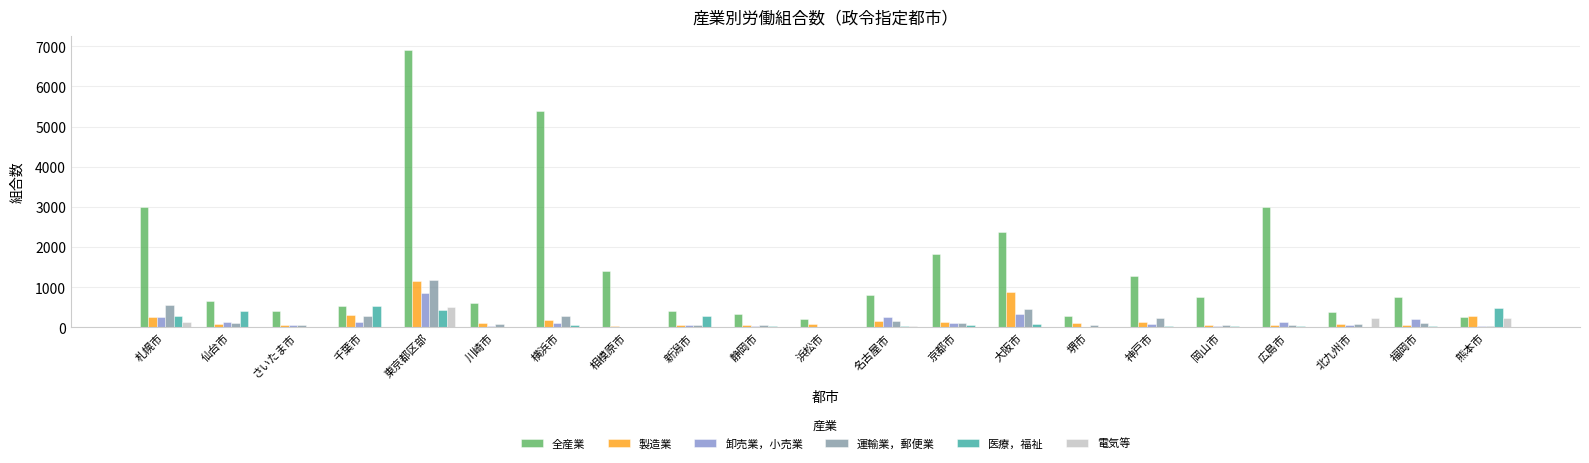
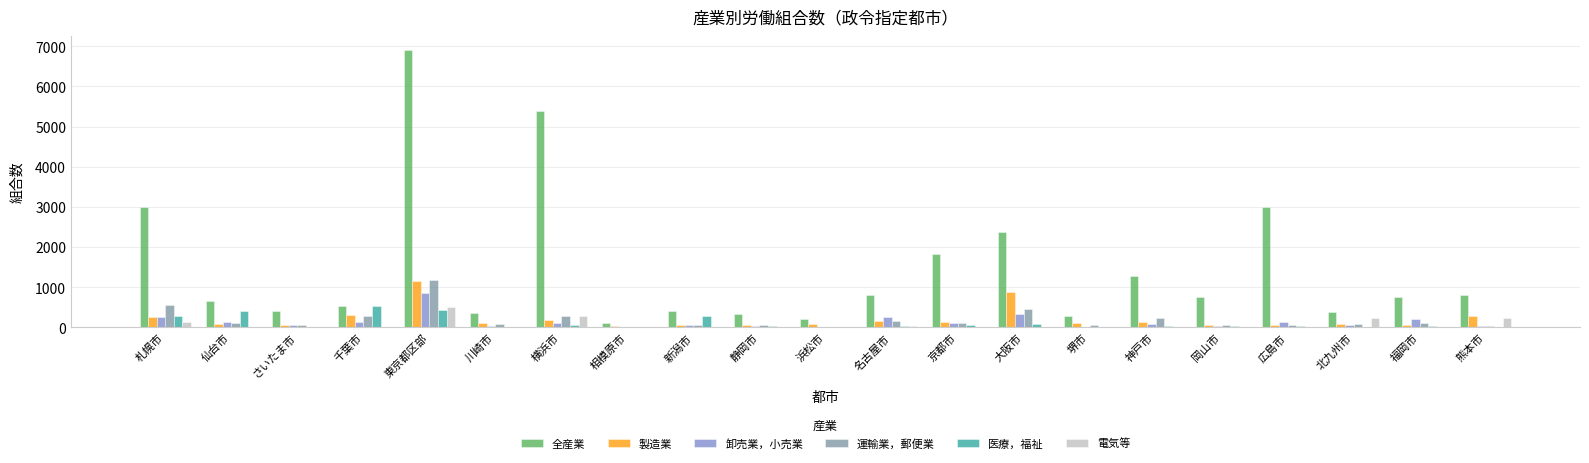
  {
    "全産業": {
      "札幌市": 3000,
      "仙台市": 700,
      "さいたま市": 400,
      "千葉市": 500,
      "東京都区部": 6900,
-     "川崎市": 600,
+     "川崎市": 400,
      "横浜市": 5400,
-     "相模原市": 1400,
+     "相模原市": 100,
      "新潟市": 400,
      "静岡市": 300,
      "浜松市": 200,
      "名古屋市": 800,
      "京都市": 1800,
      "大阪市": 2400,
      "堺市": 300,
      "神戸市": 1300,
      "岡山市": 800,
      "広島市": 3000,
      "北九州市": 400,
      "福岡市": 800,
-     "熊本市": 300
+     "熊本市": 800
    },
    "製造業": {
      "札幌市": 300,
      "仙台市": 100,
      "さいたま市": 100,
      "千葉市": 300,
      "東京都区部": 1200,
      "川崎市": 100,
      "横浜市": 200,
      "新潟市": 100,
      "静岡市": 100,
      "浜松市": 100,
      "名古屋市": 200,
      "京都市": 100,
      "大阪市": 900,
      "堺市": 100,
      "神戸市": 100,
      "広島市": 100,
      "北九州市": 100,
      "熊本市": 300
    },
    "医療，福祉": {
      "札幌市": 300,
      "仙台市": 400,
      "千葉市": 500,
      "東京都区部": 400,
      "新潟市": 300,
      "大阪市": 100,
-     "熊本市": 500
+     "熊本市": 0
    },
    "電気等": {
      "札幌市": 100,
      "東京都区部": 500,
-     "横浜市": 0,
+     "横浜市": 300,
      "相模原市": 0,
      "北九州市": 200,
      "熊本市": 200
    }
  }
